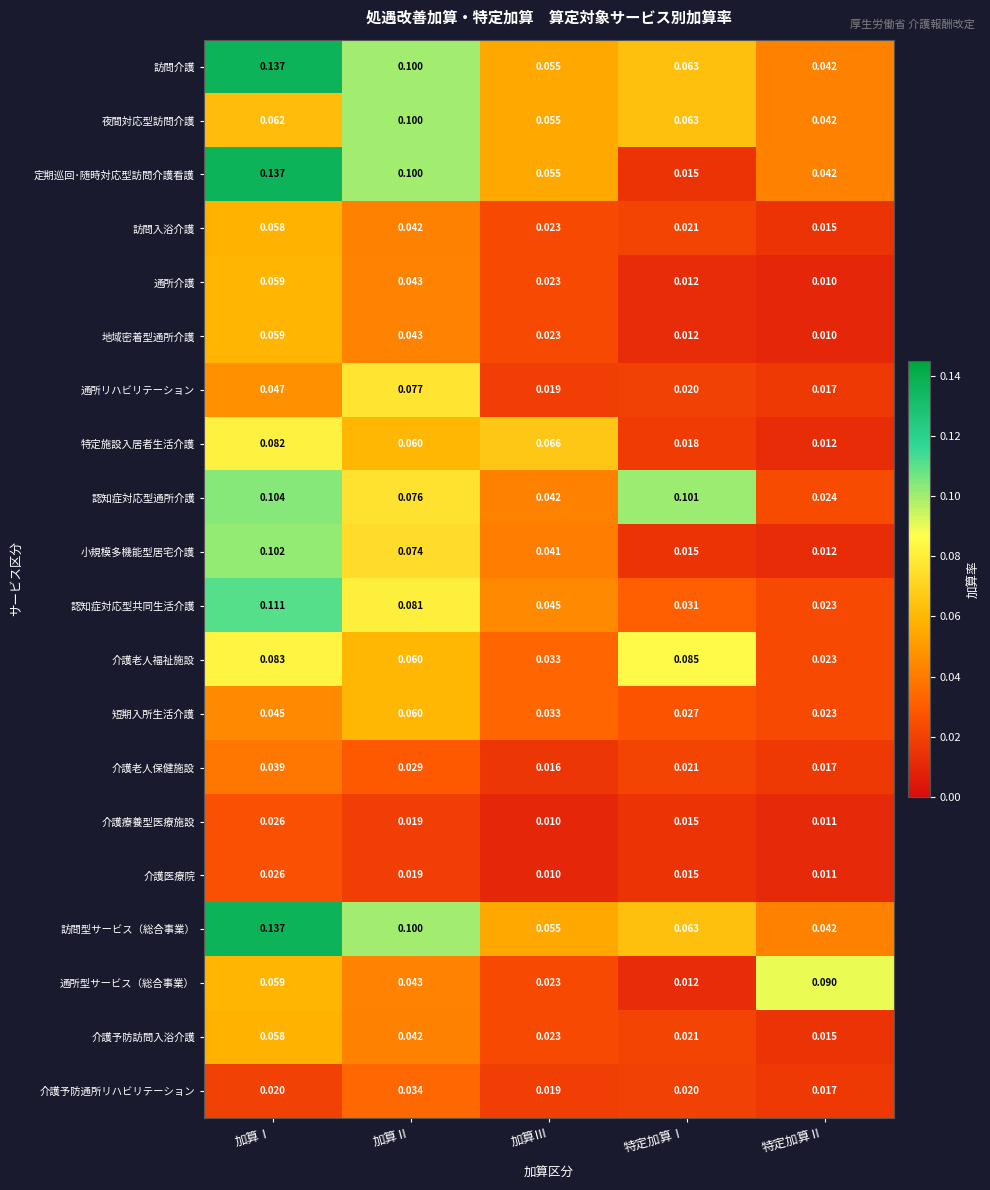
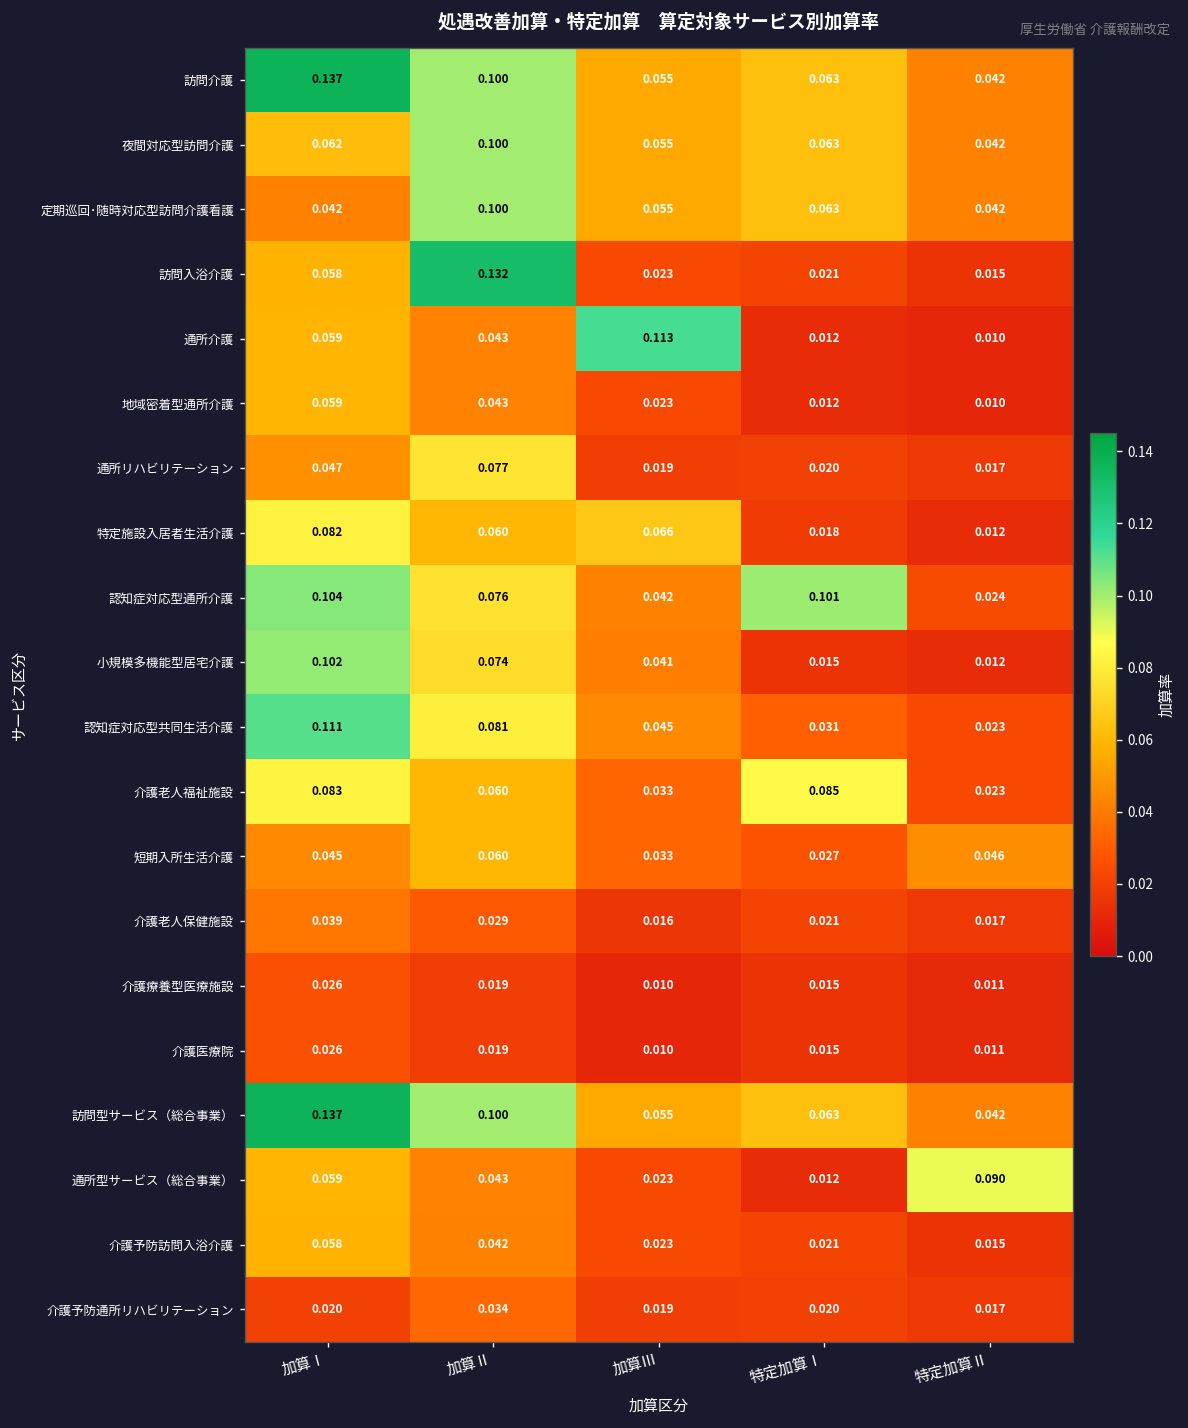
  {
    "訪問介護": {
      "加算Ⅰ": 0.137,
      "加算Ⅱ": 0.100,
      "加算Ⅲ": 0.055,
      "特定加算Ⅰ": 0.063,
      "特定加算Ⅱ": 0.042
    },
    "夜間対応型訪問介護": {
      "加算Ⅰ": 0.062,
      "加算Ⅱ": 0.100,
      "加算Ⅲ": 0.055,
      "特定加算Ⅰ": 0.063,
      "特定加算Ⅱ": 0.042
    },
    "定期巡回･随時対応型訪問介護看護": {
-     "加算Ⅰ": 0.137,
+     "加算Ⅰ": 0.042,
      "加算Ⅱ": 0.100,
      "加算Ⅲ": 0.055,
-     "特定加算Ⅰ": 0.015,
+     "特定加算Ⅰ": 0.063,
      "特定加算Ⅱ": 0.042
    },
    "訪問入浴介護": {
      "加算Ⅰ": 0.058,
-     "加算Ⅱ": 0.042,
+     "加算Ⅱ": 0.132,
      "加算Ⅲ": 0.023,
      "特定加算Ⅰ": 0.021,
      "特定加算Ⅱ": 0.015
    },
    "通所介護": {
      "加算Ⅰ": 0.059,
      "加算Ⅱ": 0.043,
-     "加算Ⅲ": 0.023,
+     "加算Ⅲ": 0.113,
      "特定加算Ⅰ": 0.012,
      "特定加算Ⅱ": 0.010
    },
    "地域密着型通所介護": {
      "加算Ⅰ": 0.059,
      "加算Ⅱ": 0.043,
      "加算Ⅲ": 0.023,
      "特定加算Ⅰ": 0.012,
      "特定加算Ⅱ": 0.010
    },
    "通所リハビリテーション": {
      "加算Ⅰ": 0.047,
      "加算Ⅱ": 0.077,
      "加算Ⅲ": 0.019,
      "特定加算Ⅰ": 0.020,
      "特定加算Ⅱ": 0.017
    },
    "特定施設入居者生活介護": {
      "加算Ⅰ": 0.082,
      "加算Ⅱ": 0.060,
      "加算Ⅲ": 0.066,
      "特定加算Ⅰ": 0.018,
      "特定加算Ⅱ": 0.012
    },
    "認知症対応型通所介護": {
      "加算Ⅰ": 0.104,
      "加算Ⅱ": 0.076,
      "加算Ⅲ": 0.042,
      "特定加算Ⅰ": 0.101,
      "特定加算Ⅱ": 0.024
    },
    "小規模多機能型居宅介護": {
      "加算Ⅰ": 0.102,
      "加算Ⅱ": 0.074,
      "加算Ⅲ": 0.041,
      "特定加算Ⅰ": 0.015,
      "特定加算Ⅱ": 0.012
    },
    "認知症対応型共同生活介護": {
      "加算Ⅰ": 0.111,
      "加算Ⅱ": 0.081,
      "加算Ⅲ": 0.045,
      "特定加算Ⅰ": 0.031,
      "特定加算Ⅱ": 0.023
    },
    "介護老人福祉施設": {
      "加算Ⅰ": 0.083,
      "加算Ⅱ": 0.060,
      "加算Ⅲ": 0.033,
      "特定加算Ⅰ": 0.085,
      "特定加算Ⅱ": 0.023
    },
    "短期入所生活介護": {
      "加算Ⅰ": 0.045,
      "加算Ⅱ": 0.060,
      "加算Ⅲ": 0.033,
      "特定加算Ⅰ": 0.027,
-     "特定加算Ⅱ": 0.023
+     "特定加算Ⅱ": 0.046
    },
    "介護老人保健施設": {
      "加算Ⅰ": 0.039,
      "加算Ⅱ": 0.029,
      "加算Ⅲ": 0.016,
      "特定加算Ⅰ": 0.021,
      "特定加算Ⅱ": 0.017
    },
    "介護療養型医療施設": {
      "加算Ⅰ": 0.026,
      "加算Ⅱ": 0.019,
      "加算Ⅲ": 0.010,
      "特定加算Ⅰ": 0.015,
      "特定加算Ⅱ": 0.011
    },
    "介護医療院": {
      "加算Ⅰ": 0.026,
      "加算Ⅱ": 0.019,
      "加算Ⅲ": 0.010,
      "特定加算Ⅰ": 0.015,
      "特定加算Ⅱ": 0.011
    },
    "訪問型サービス（総合事業）": {
      "加算Ⅰ": 0.137,
      "加算Ⅱ": 0.100,
      "加算Ⅲ": 0.055,
      "特定加算Ⅰ": 0.063,
      "特定加算Ⅱ": 0.042
    },
    "通所型サービス（総合事業）": {
      "加算Ⅰ": 0.059,
      "加算Ⅱ": 0.043,
      "加算Ⅲ": 0.023,
      "特定加算Ⅰ": 0.012,
      "特定加算Ⅱ": 0.090
    },
    "介護予防訪問入浴介護": {
      "加算Ⅰ": 0.058,
      "加算Ⅱ": 0.042,
      "加算Ⅲ": 0.023,
      "特定加算Ⅰ": 0.021,
      "特定加算Ⅱ": 0.015
    },
    "介護予防通所リハビリテーション": {
      "加算Ⅰ": 0.020,
      "加算Ⅱ": 0.034,
      "加算Ⅲ": 0.019,
      "特定加算Ⅰ": 0.020,
      "特定加算Ⅱ": 0.017
    }
  }
